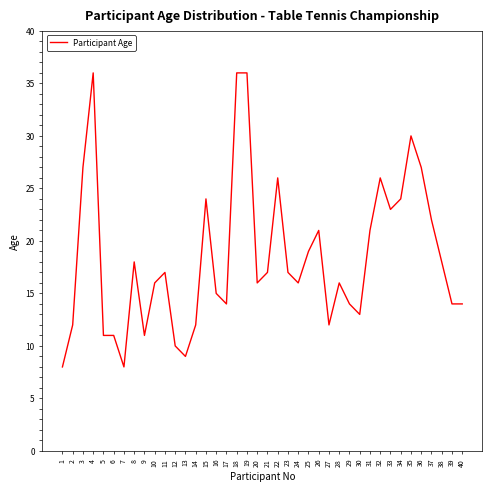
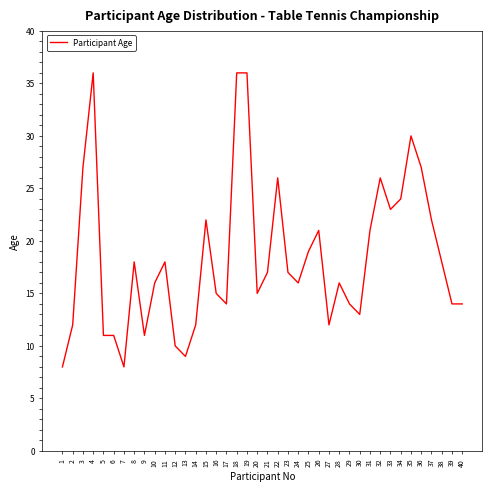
  {
    "1": 8,
    "2": 12,
    "3": 27,
    "4": 36,
    "5": 11,
    "6": 11,
    "7": 8,
    "8": 18,
    "9": 11,
    "10": 16,
-   "11": 17,
+   "11": 18,
    "12": 10,
    "13": 9,
    "14": 12,
-   "15": 24,
+   "15": 22,
    "16": 15,
    "17": 14,
    "18": 36,
    "19": 36,
-   "20": 16,
+   "20": 15,
    "21": 17,
    "22": 26,
    "23": 17,
    "24": 16,
    "25": 19,
    "26": 21,
    "27": 12,
    "28": 16,
    "29": 14,
    "30": 13,
    "31": 21,
    "32": 26,
    "33": 23,
    "34": 24,
    "35": 30,
    "36": 27,
    "37": 22,
    "38": 18,
    "39": 14,
    "40": 14
  }
